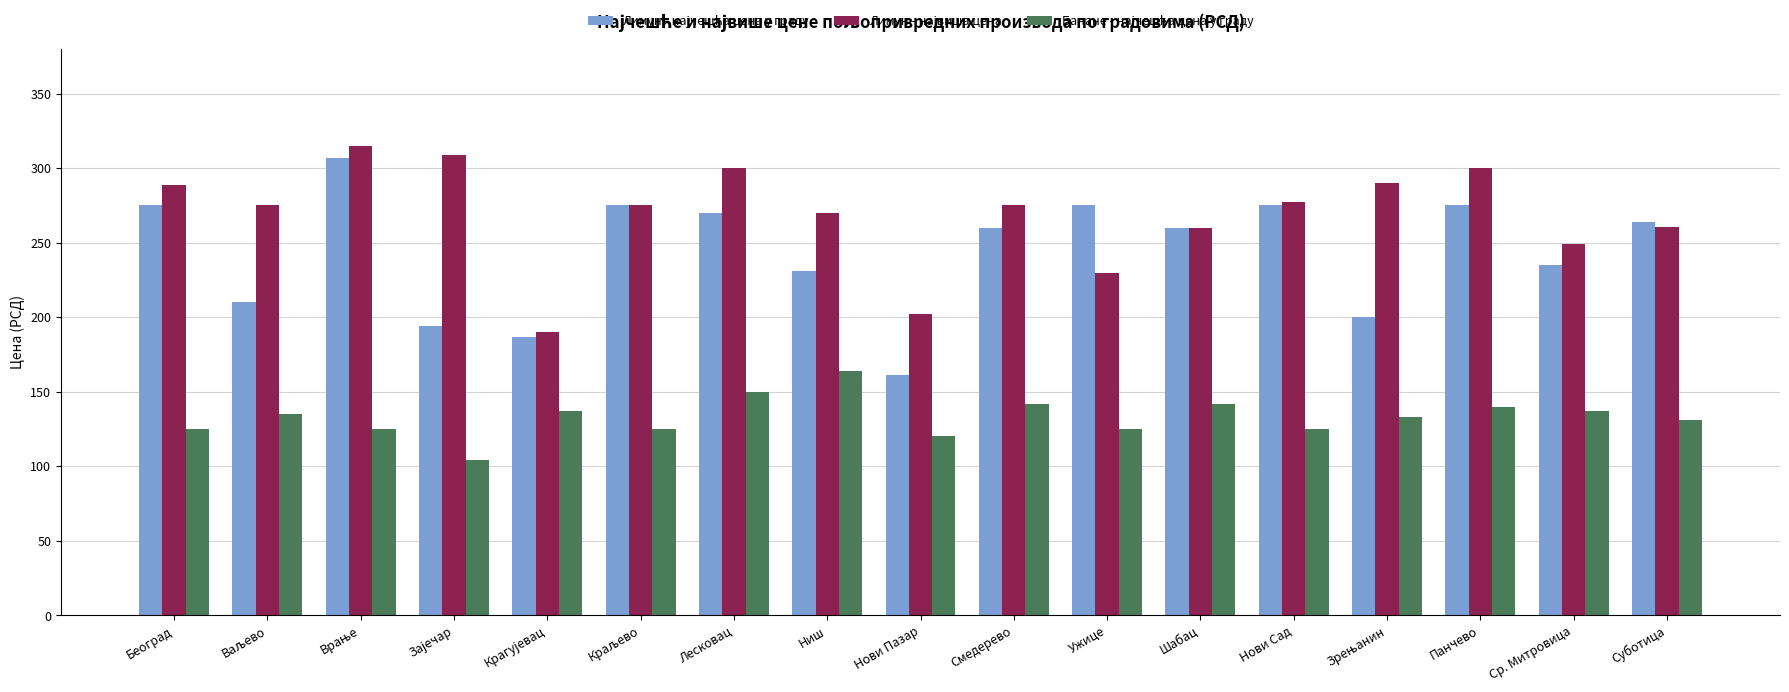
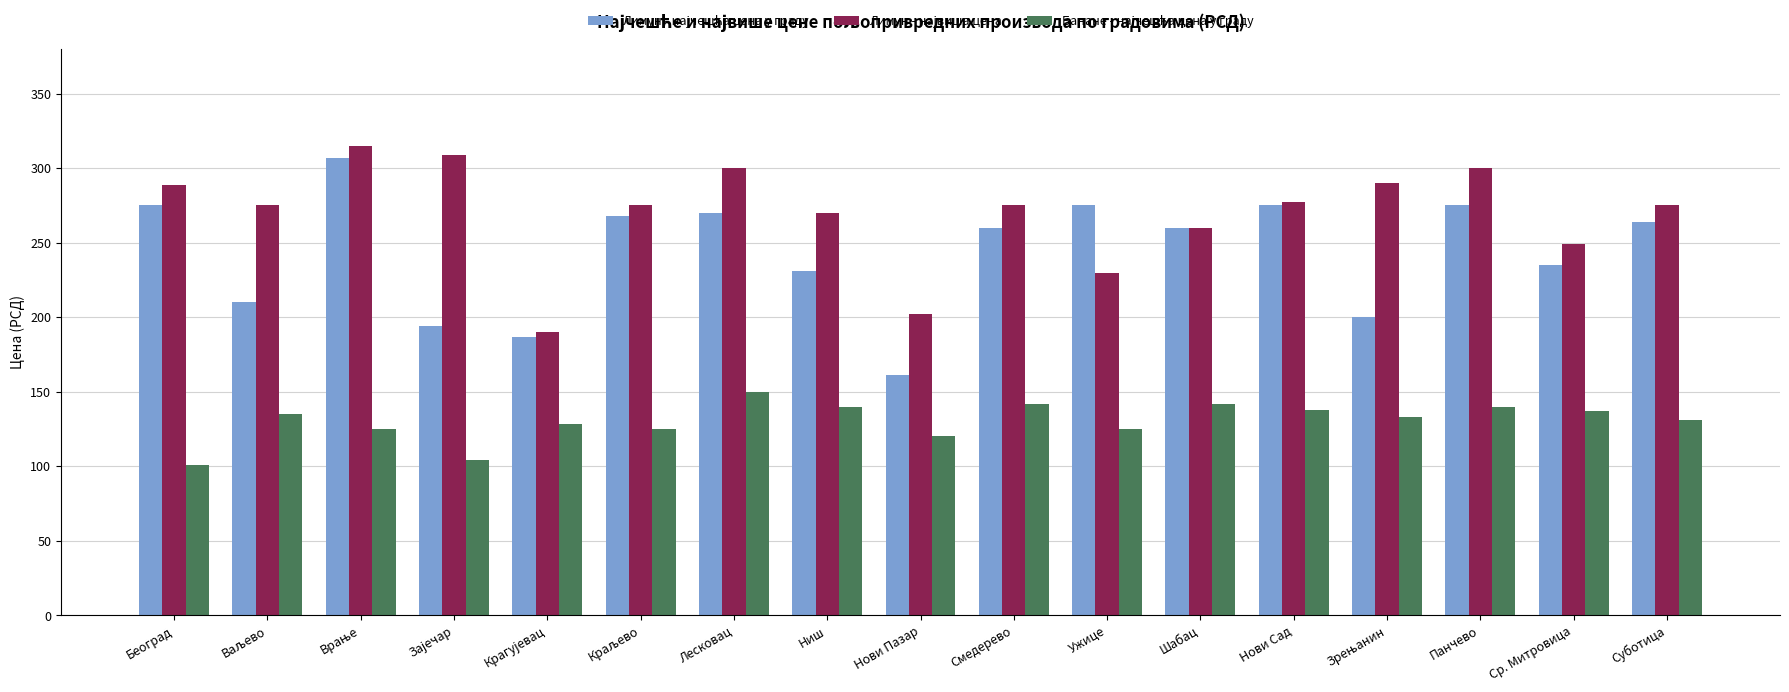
  {
    "Лимун - најчешћа цена у граду": {
      "Београд": 275,
      "Ваљево": 210,
      "Врање": 307,
      "Зајечар": 194,
      "Крагујевац": 187,
-     "Краљево": 275,
+     "Краљево": 268,
      "Лесковац": 270,
      "Ниш": 231,
      "Нови Пазар": 161,
      "Смедерево": 260,
      "Ужице": 275,
      "Шабац": 260,
      "Нови Сад": 275,
      "Зрењанин": 200,
      "Панчево": 275,
      "Ср. Митровица": 235,
      "Суботица": 264
    },
    "Лимун - највиша цена": {
      "Београд": 288,
      "Ваљево": 275,
      "Врање": 315,
      "Зајечар": 309,
      "Крагујевац": 190,
      "Краљево": 275,
      "Лесковац": 300,
      "Ниш": 270,
      "Нови Пазар": 202,
      "Смедерево": 275,
      "Ужице": 229,
      "Шабац": 260,
      "Нови Сад": 277,
      "Зрењанин": 290,
      "Панчево": 300,
      "Ср. Митровица": 249,
-     "Суботица": 261
+     "Суботица": 275
    },
    "Банане - најчешћа цена у граду": {
-     "Београд": 125,
+     "Београд": 101,
      "Ваљево": 135,
      "Врање": 125,
      "Зајечар": 104,
-     "Крагујевац": 137,
+     "Крагујевац": 128,
      "Краљево": 125,
      "Лесковац": 150,
-     "Ниш": 164,
+     "Ниш": 140,
      "Нови Пазар": 120,
      "Смедерево": 142,
      "Ужице": 125,
      "Шабац": 142,
-     "Нови Сад": 125,
+     "Нови Сад": 138,
      "Зрењанин": 133,
      "Панчево": 140,
      "Ср. Митровица": 137,
      "Суботица": 131
    }
  }
